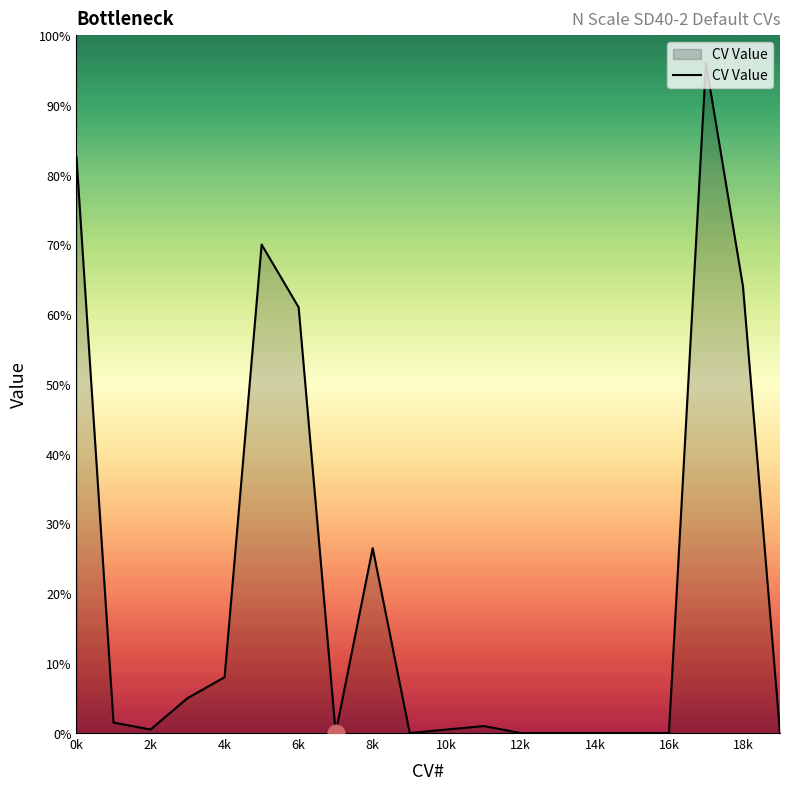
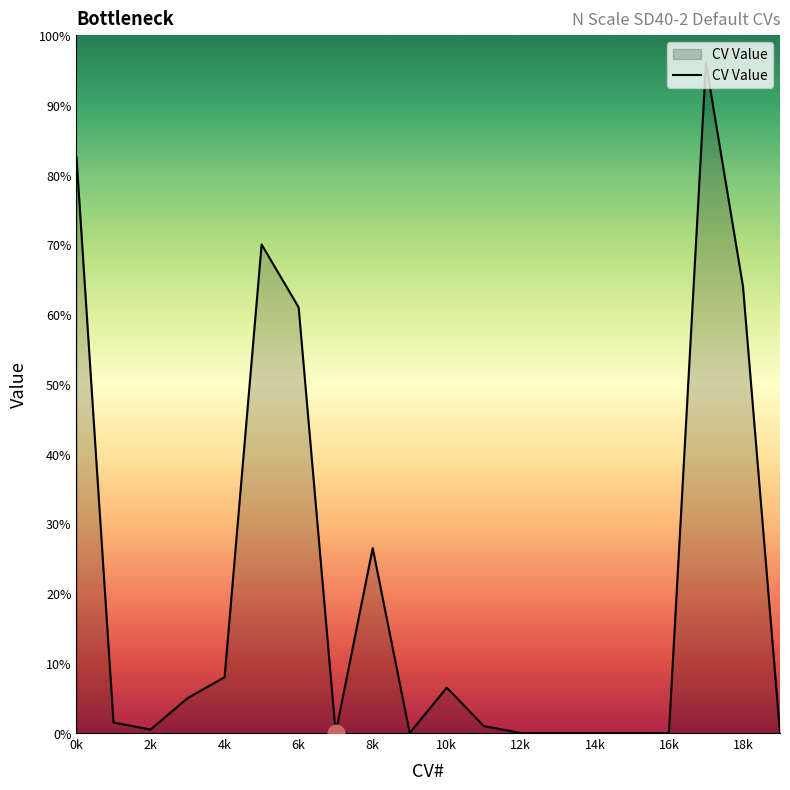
  {
    "CV Value": {
      "0k": "83%",
      "2k": "1%",
      "4k": "8%",
      "6k": "61%",
      "8k": "27%",
-     "10k": "1%",
+     "10k": "7%",
      "12k": "0%",
      "14k": "0%",
      "16k": "0%",
      "18k": "64%"
    }
  }
